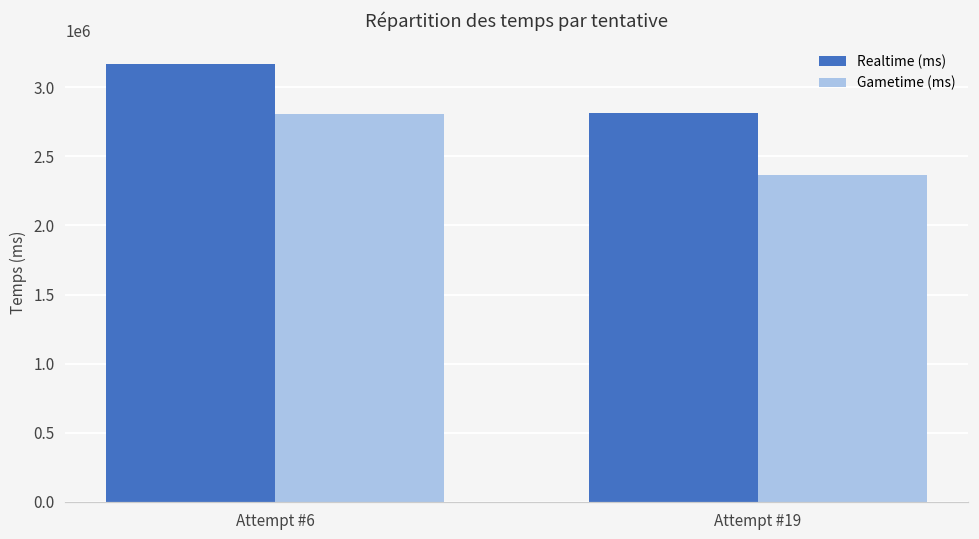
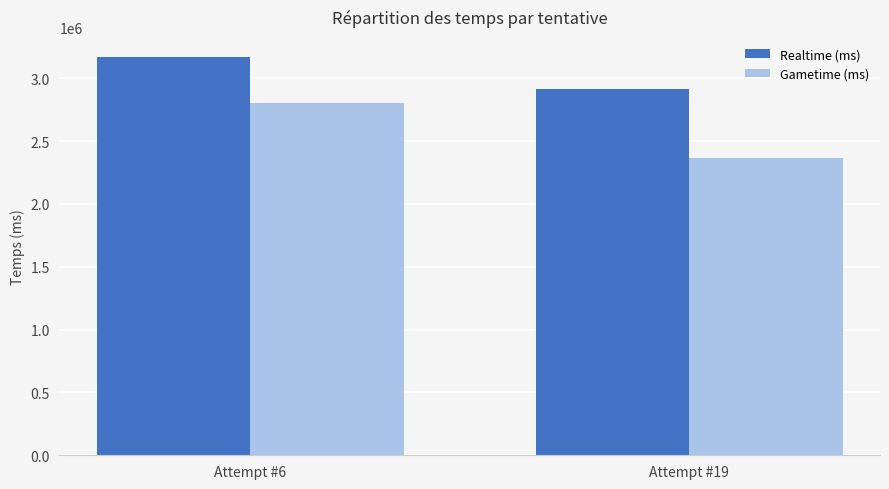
  {
    "Realtime (ms)": {
      "Attempt #6": 3170000,
-     "Attempt #19": 2810000
+     "Attempt #19": 2910000
    },
    "Gametime (ms)": {
      "Attempt #6": 2800000,
      "Attempt #19": 2370000
    }
  }
